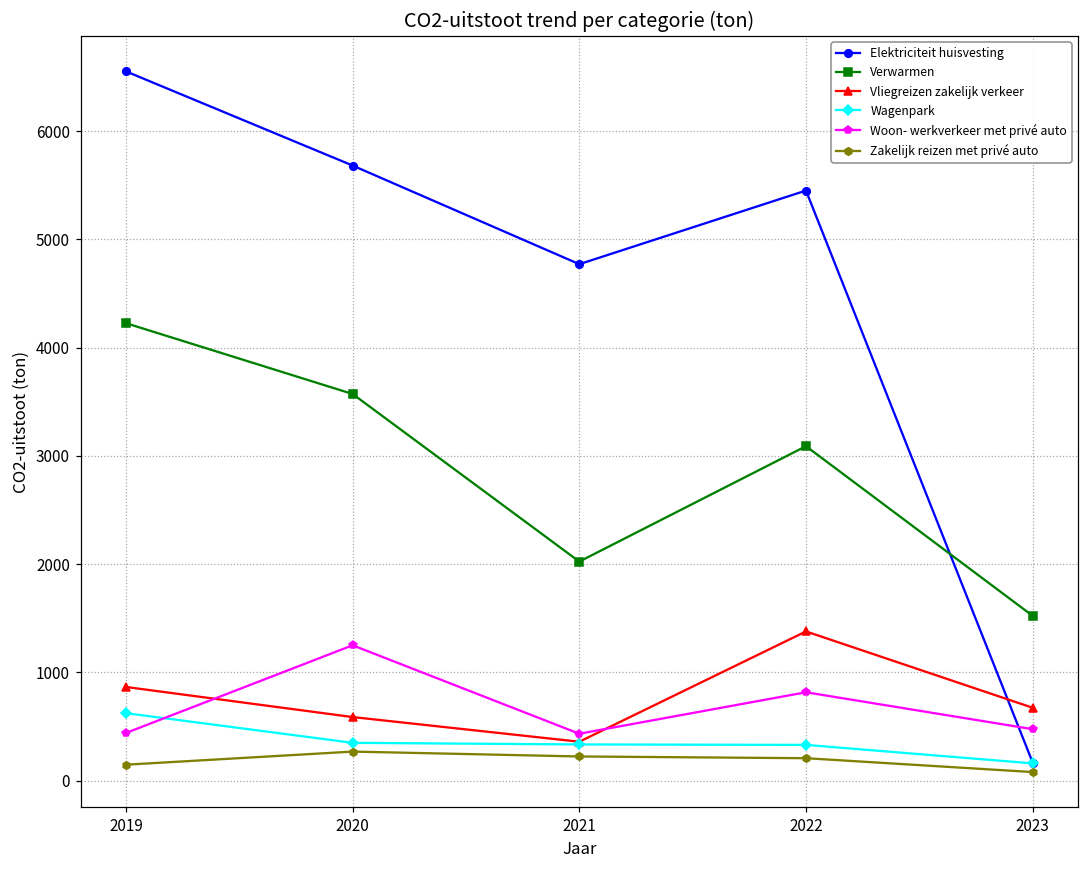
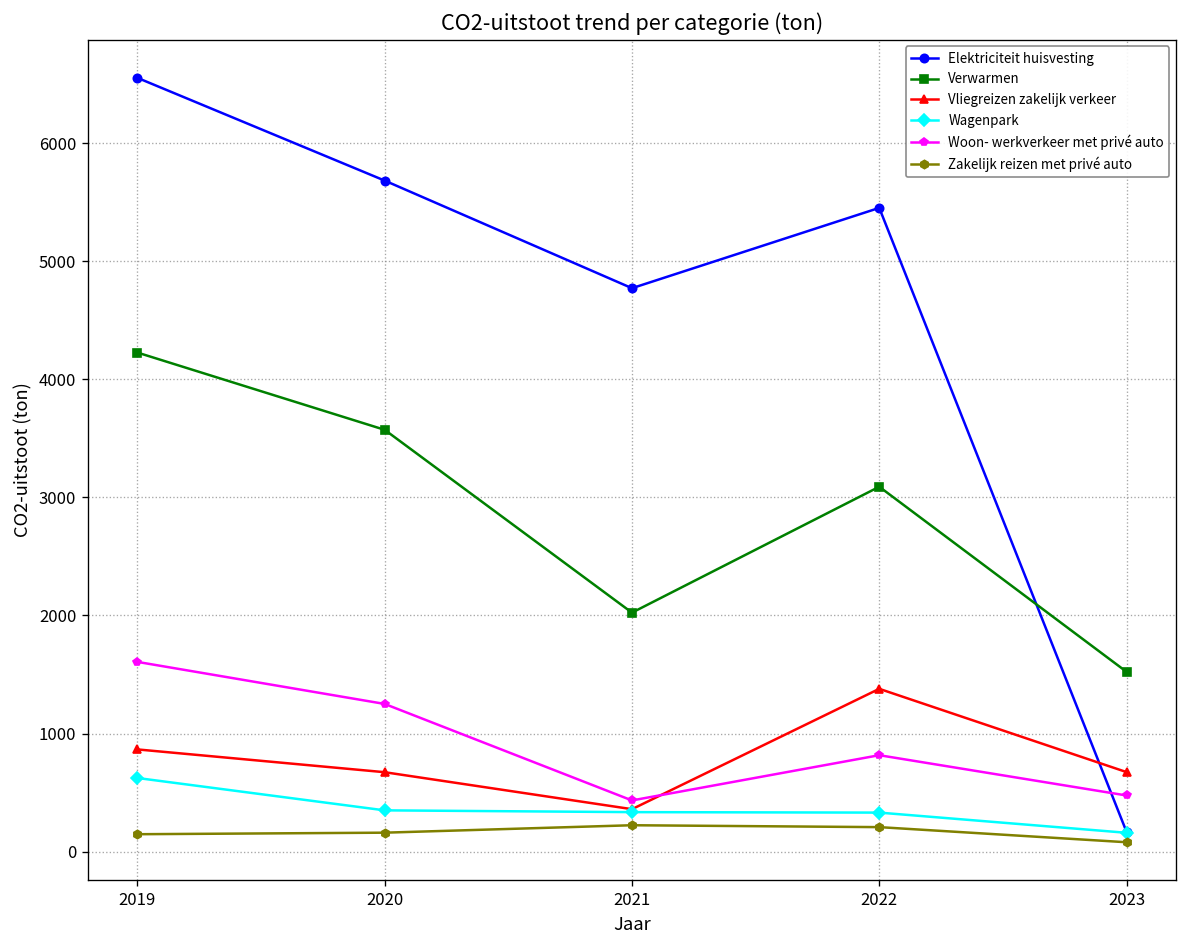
  {
    "Elektriciteit huisvesting": {
      "2019": 6600,
      "2020": 5700,
      "2021": 4800,
      "2022": 5500
    },
    "Verwarmen": {
      "2019": 4200,
      "2020": 3600,
      "2021": 2000,
      "2022": 3100,
      "2023": 1500
    },
    "Vliegreizen zakelijk verkeer": {
      "2019": 900,
-     "2020": 600,
+     "2020": 700,
      "2022": 1400,
      "2023": 700
    },
    "Wagenpark": {
      "2019": 600,
      "2020": 400,
      "2022": 300
    },
    "Woon- werkverkeer met privé auto": {
-     "2019": 400,
+     "2019": 1600,
      "2020": 1300,
      "2021": 400,
      "2022": 800,
      "2023": 500
    },
    "Zakelijk reizen met privé auto": {
      "2019": 100,
-     "2020": 300,
+     "2020": 200,
      "2021": 200,
      "2022": 200,
      "2023": 100
    }
  }
